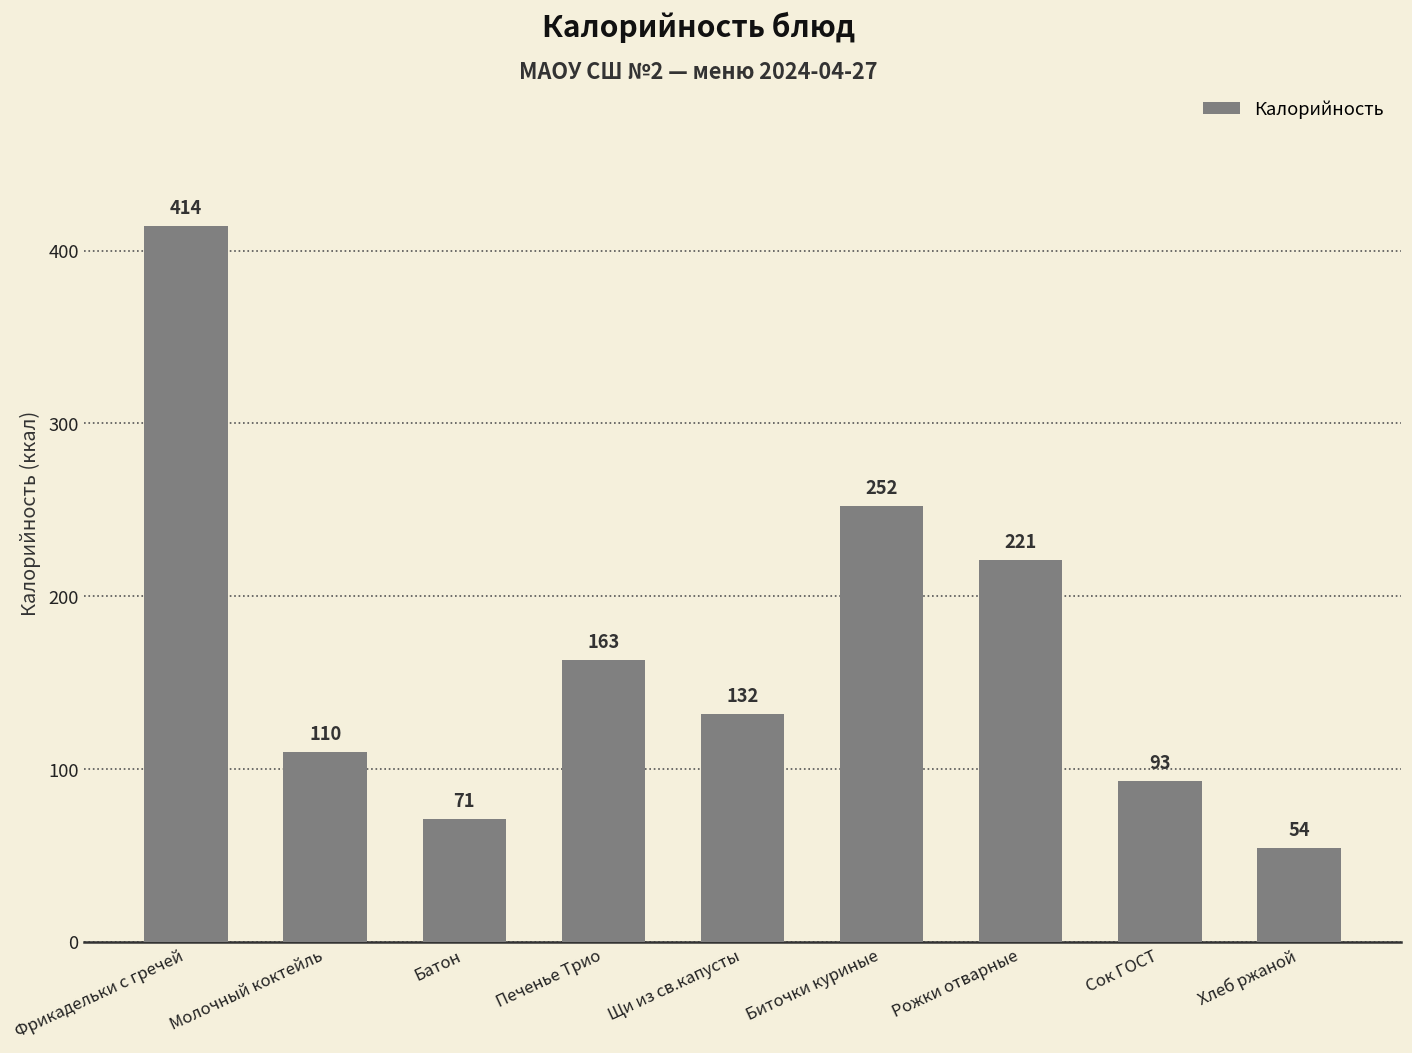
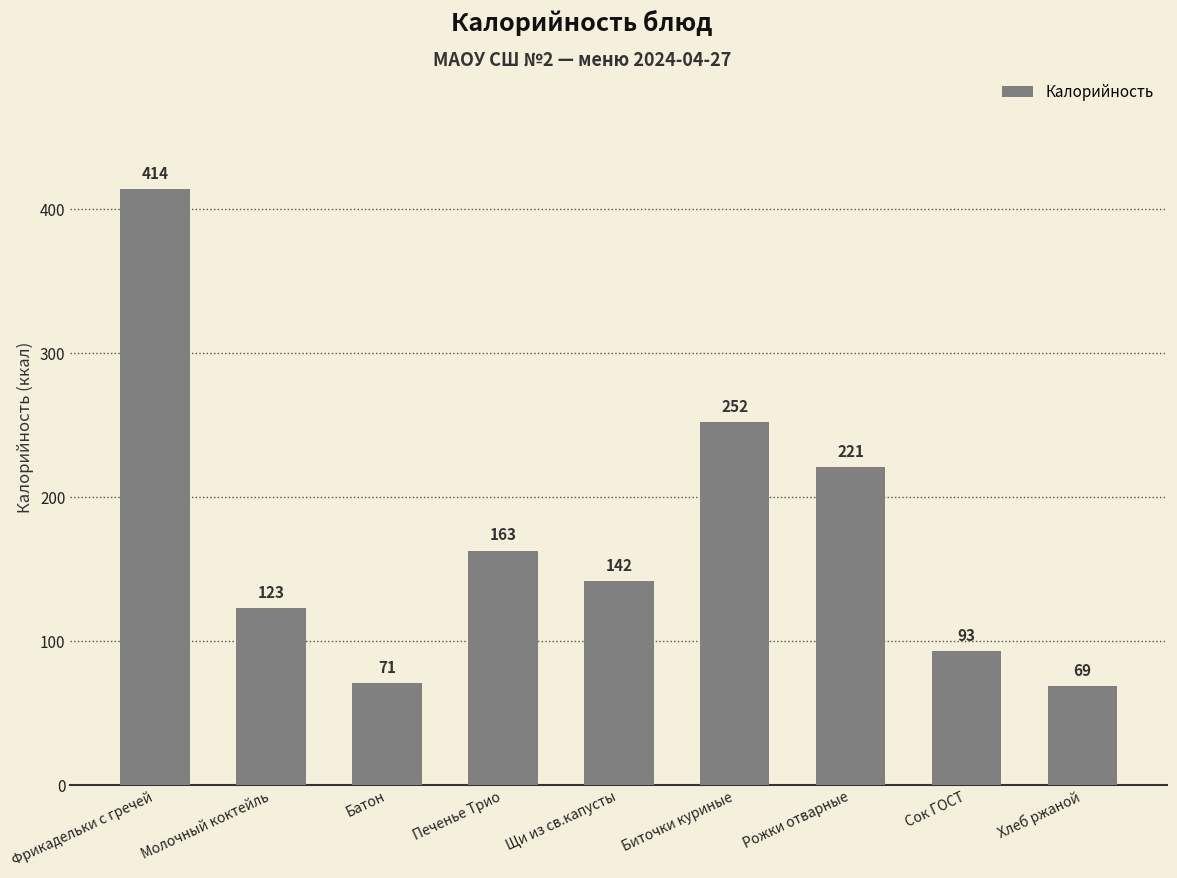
  {
    "Фрикадельки с гречей": 414,
-   "Молочный коктейль": 110,
+   "Молочный коктейль": 123,
    "Батон": 71,
    "Печенье Трио": 163,
-   "Щи из св.капусты": 132,
+   "Щи из св.капусты": 142,
    "Биточки куриные": 252,
    "Рожки отварные": 221,
    "Сок ГОСТ": 93,
-   "Хлеб ржаной": 54
+   "Хлеб ржаной": 69
  }
